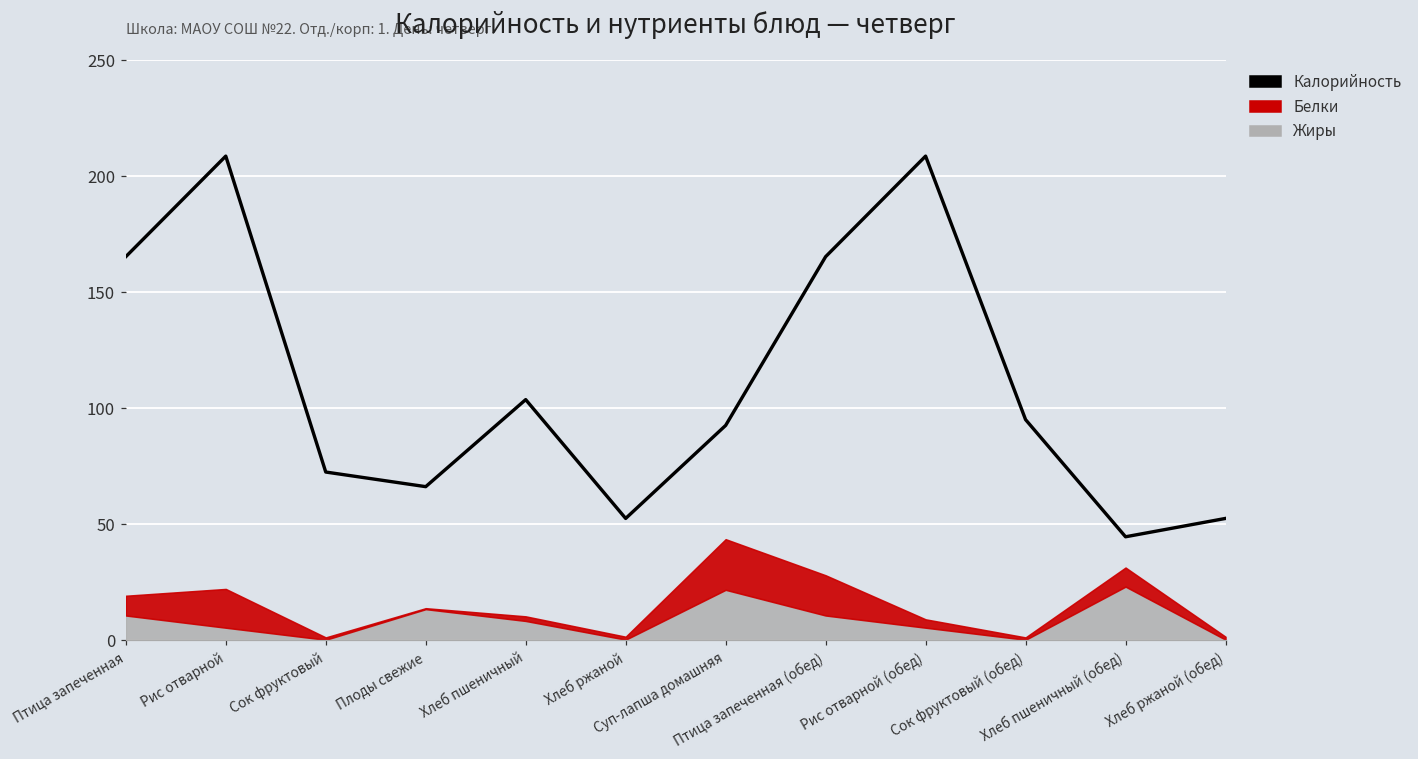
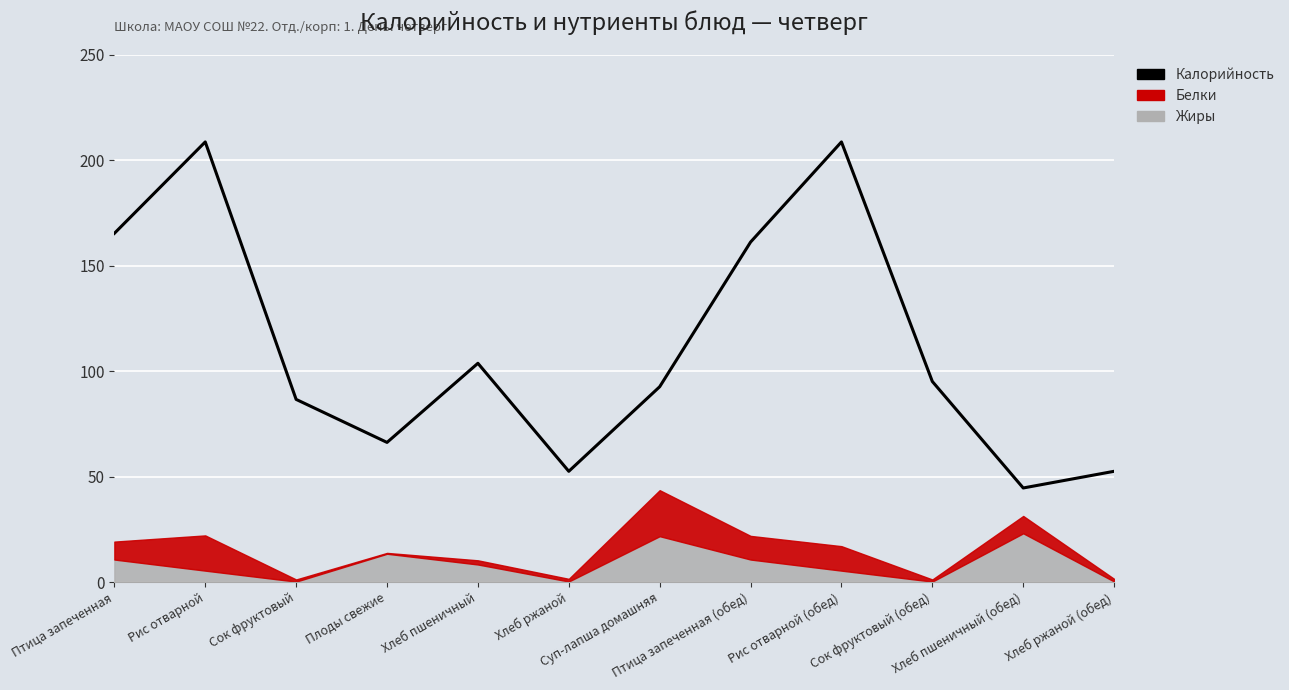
  {
    "Калорийность": {
      "Птица запеченная": 165,
      "Рис отварной": 209,
-     "Сок фруктовый": 73,
+     "Сок фруктовый": 87,
      "Плоды свежие": 66,
      "Хлеб пшеничный": 104,
      "Хлеб ржаной": 53,
      "Суп-лапша домашняя": 93,
-     "Птица запеченная (обед)": 165,
+     "Птица запеченная (обед)": 161,
      "Рис отварной (обед)": 209,
      "Сок фруктовый (обед)": 95,
      "Хлеб пшеничный (обед)": 45,
      "Хлеб ржаной (обед)": 53
    },
    "Жиры": {
      "Птица запеченная": 11,
      "Рис отварной": 5,
      "Хлеб пшеничный": 8,
      "Суп-лапша домашняя": 22,
      "Птица запеченная (обед)": 11,
      "Рис отварной (обед)": 5,
      "Хлеб пшеничный (обед)": 23
    },
    "Белки": {
      "Птица запеченная": 9,
      "Рис отварной": 17,
      "Хлеб пшеничный": 2,
      "Хлеб ржаной": 1,
      "Суп-лапша домашняя": 22,
-     "Птица запеченная (обед)": 17,
-     "Рис отварной (обед)": 4,
+     "Птица запеченная (обед)": 11,
+     "Рис отварной (обед)": 12,
      "Хлеб пшеничный (обед)": 8,
      "Хлеб ржаной (обед)": 1
    }
  }
